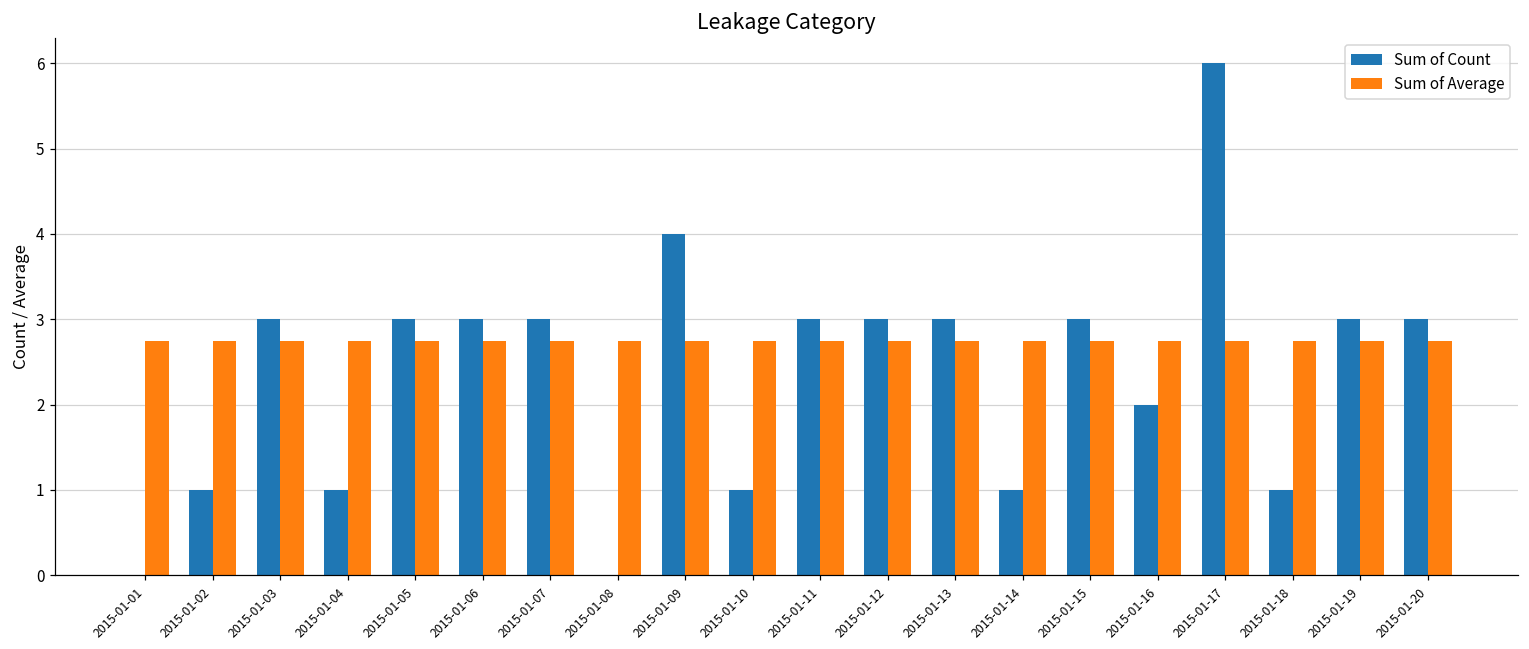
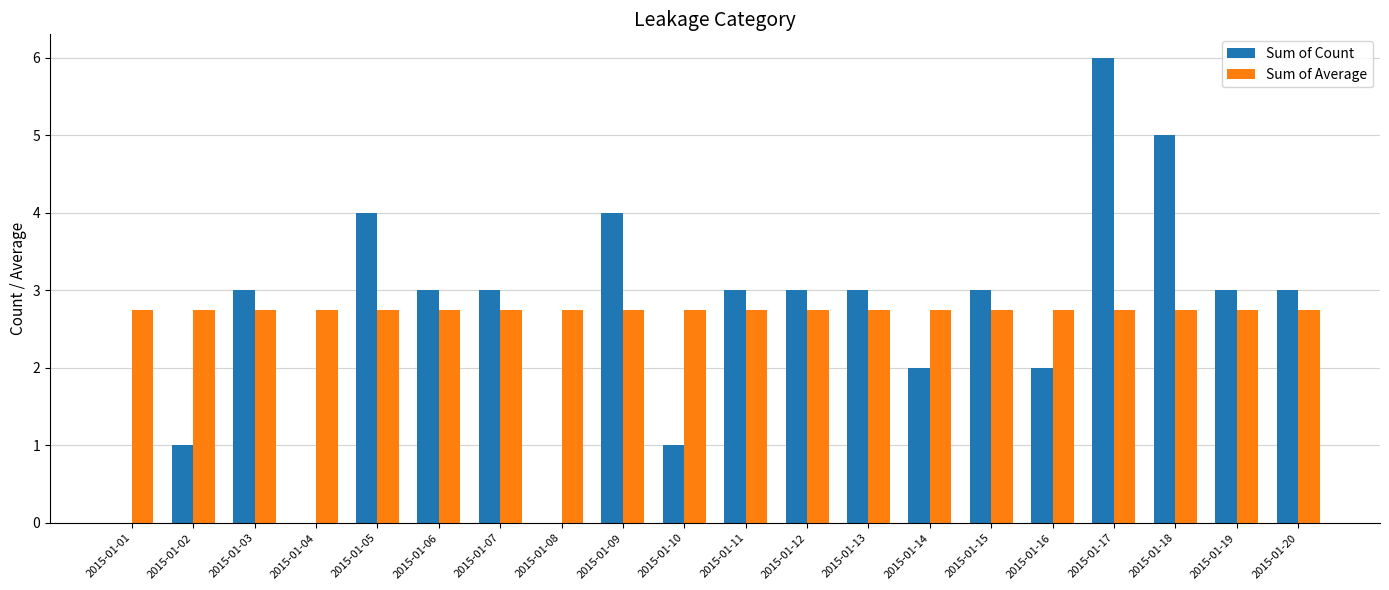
  {
    "Sum of Count": {
      "2015-01-01": 0,
      "2015-01-02": 1,
      "2015-01-03": 3,
-     "2015-01-04": 1,
-     "2015-01-05": 3,
+     "2015-01-04": 0,
+     "2015-01-05": 4,
      "2015-01-06": 3,
      "2015-01-07": 3,
      "2015-01-08": 0,
      "2015-01-09": 4,
      "2015-01-10": 1,
      "2015-01-11": 3,
      "2015-01-12": 3,
      "2015-01-13": 3,
-     "2015-01-14": 1,
+     "2015-01-14": 2,
      "2015-01-15": 3,
      "2015-01-16": 2,
      "2015-01-17": 6,
-     "2015-01-18": 1,
+     "2015-01-18": 5,
      "2015-01-19": 3,
      "2015-01-20": 3
    },
    "Sum of Average": {
      "2015-01-01": 2.7,
      "2015-01-02": 2.7,
      "2015-01-03": 2.7,
      "2015-01-04": 2.7,
      "2015-01-05": 2.7,
      "2015-01-06": 2.7,
      "2015-01-07": 2.7,
      "2015-01-08": 2.7,
      "2015-01-09": 2.7,
      "2015-01-10": 2.7,
      "2015-01-11": 2.7,
      "2015-01-12": 2.7,
      "2015-01-13": 2.7,
      "2015-01-14": 2.7,
      "2015-01-15": 2.7,
      "2015-01-16": 2.7,
      "2015-01-17": 2.7,
      "2015-01-18": 2.7,
      "2015-01-19": 2.7,
      "2015-01-20": 2.7
    }
  }
